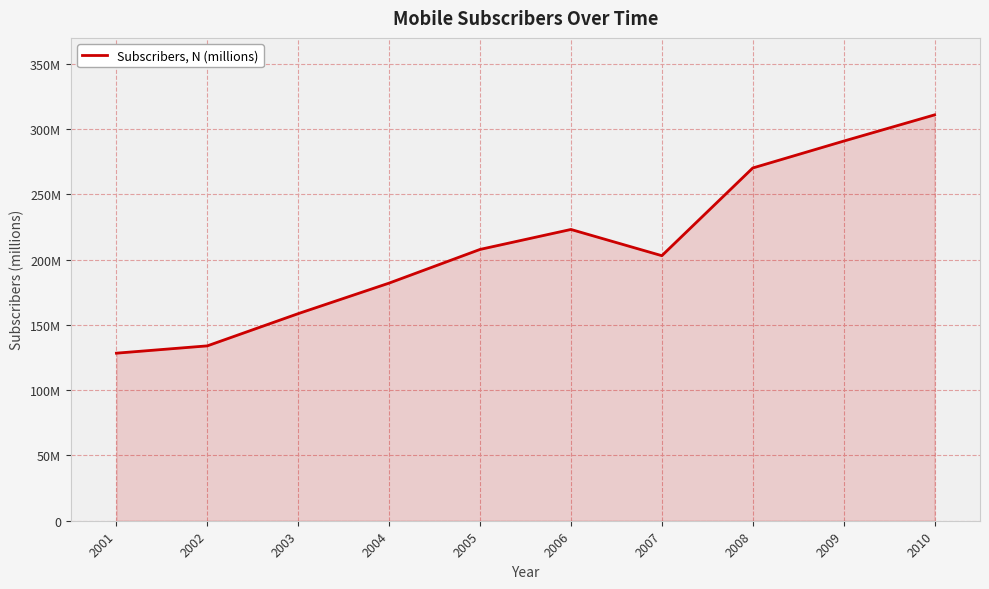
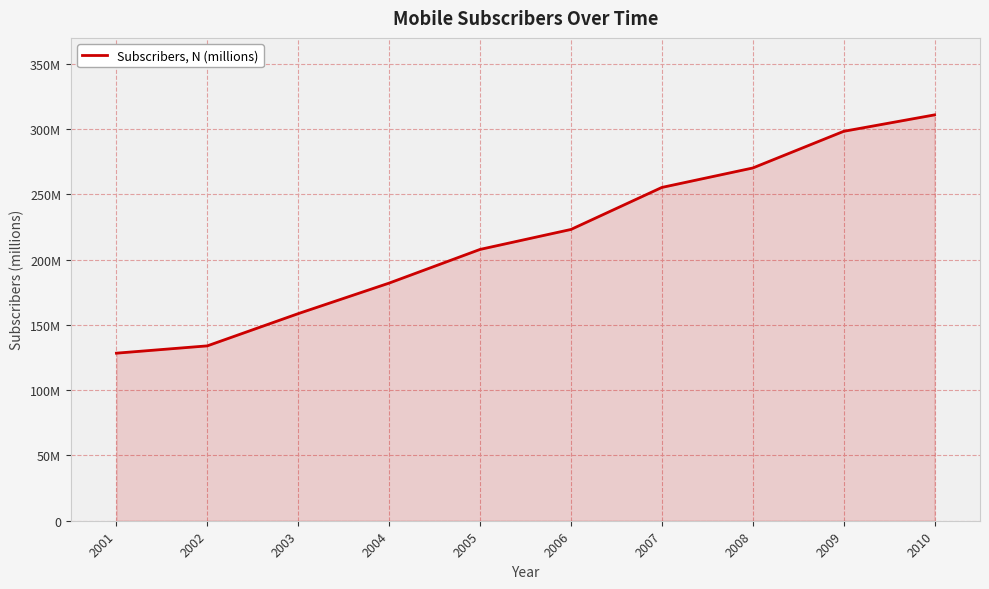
  {
    "2001": 128000000,
    "2002": 134000000,
    "2003": 159000000,
    "2004": 182000000,
    "2005": 208000000,
    "2006": 223000000,
-   "2007": 203000000,
+   "2007": 255000000,
    "2008": 270000000,
-   "2009": 291000000,
+   "2009": 298000000,
    "2010": 311000000
  }
